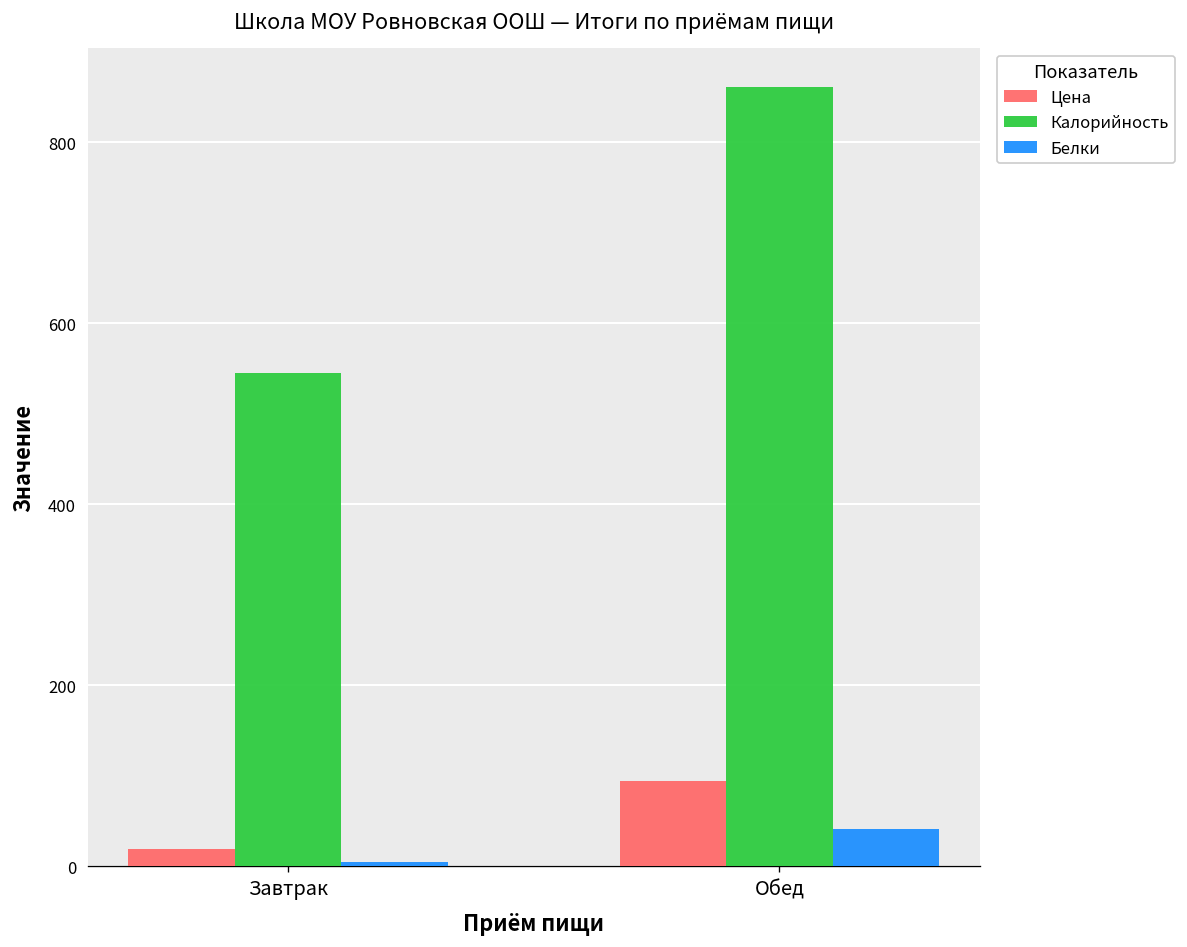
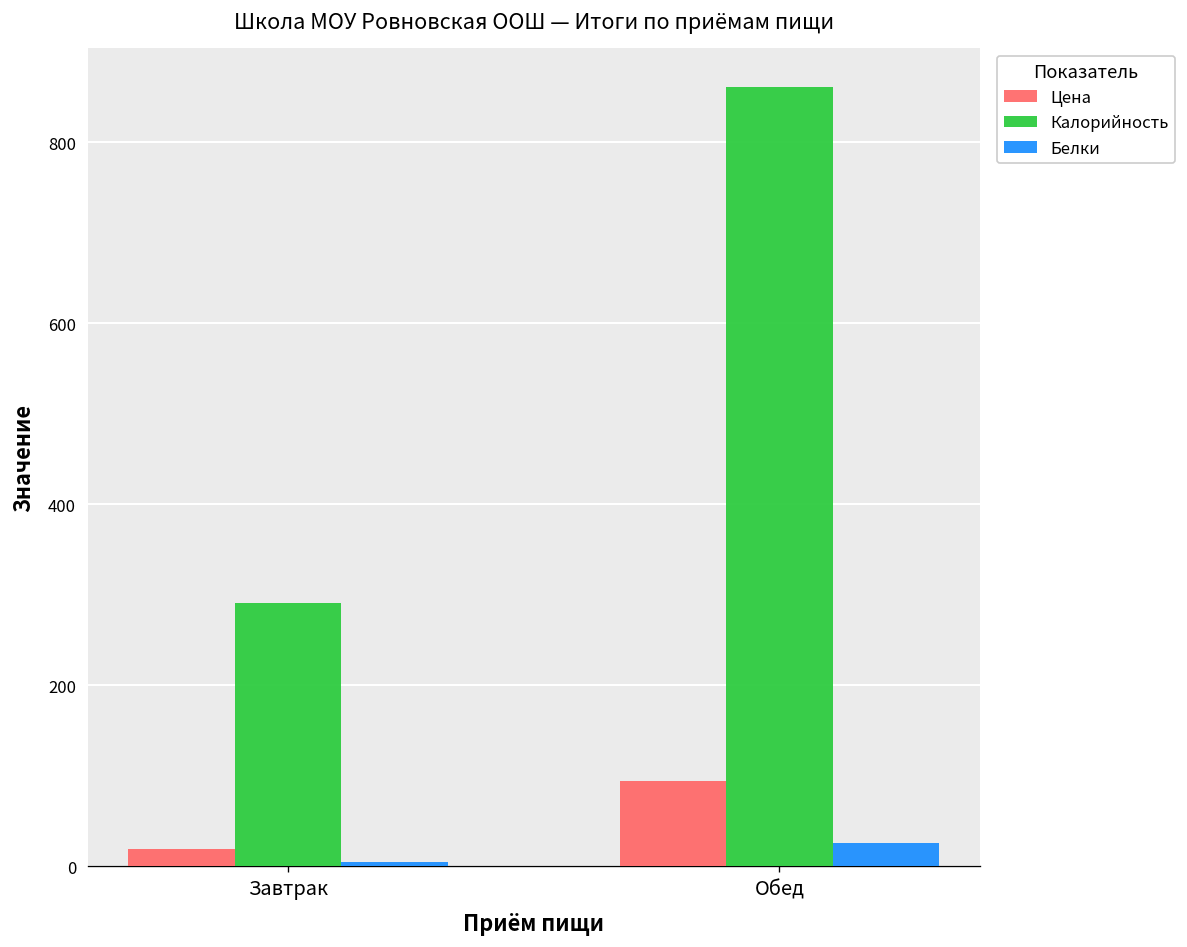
  {
    "Цена": {
      "Завтрак": 20,
      "Обед": 90
    },
    "Калорийность": {
-     "Завтрак": 540,
+     "Завтрак": 290,
      "Обед": 860
    },
    "Белки": {
      "Завтрак": 10,
-     "Обед": 40
+     "Обед": 30
    }
  }
